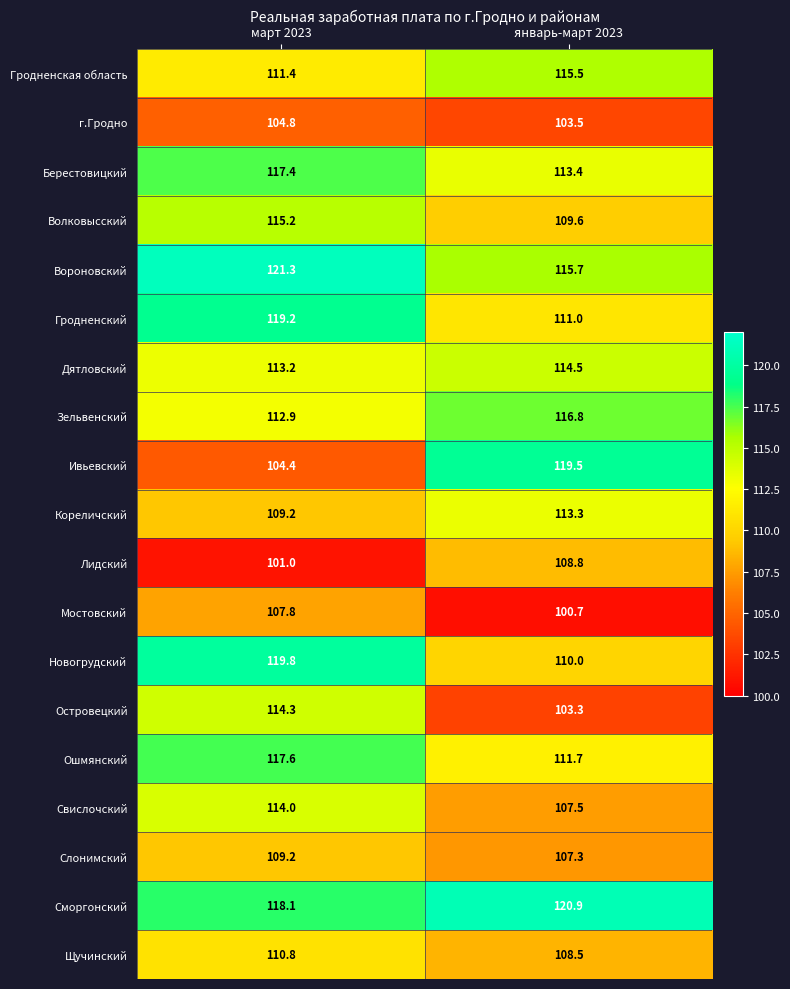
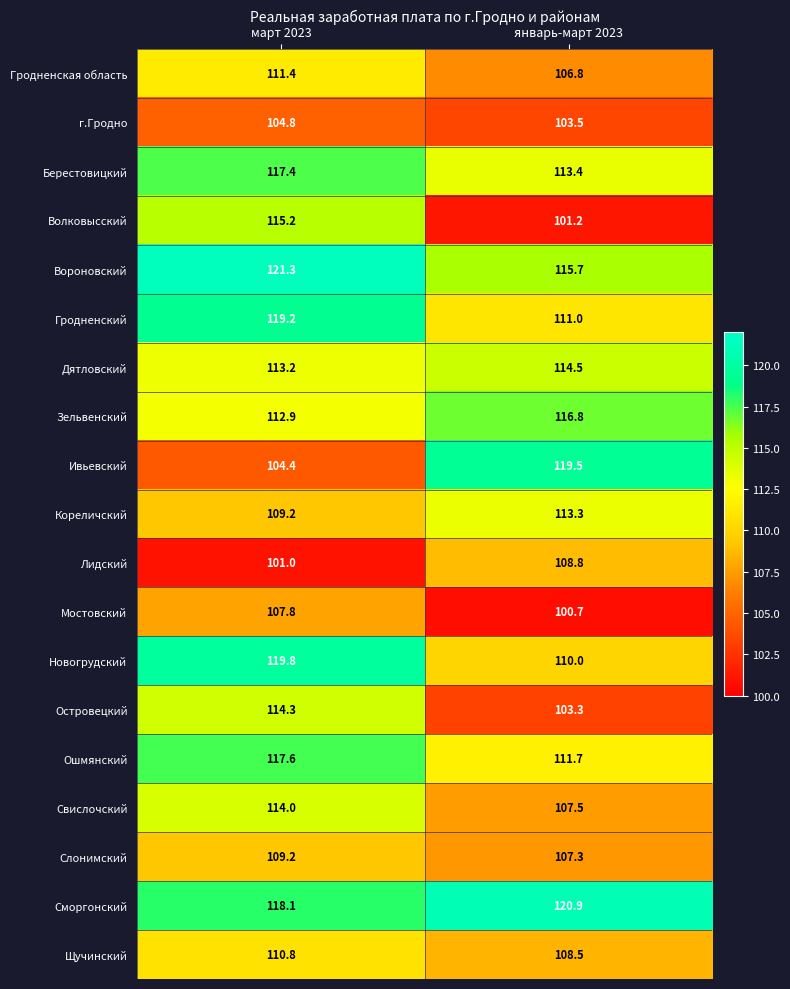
  {
    "Гродненская область": {
      "март 2023": 111.4,
-     "январь-март 2023": 115.5
+     "январь-март 2023": 106.8
    },
    "г.Гродно": {
      "март 2023": 104.8,
      "январь-март 2023": 103.5
    },
    "Берестовицкий": {
      "март 2023": 117.4,
      "январь-март 2023": 113.4
    },
    "Волковысский": {
      "март 2023": 115.2,
-     "январь-март 2023": 109.6
+     "январь-март 2023": 101.2
    },
    "Вороновский": {
      "март 2023": 121.3,
      "январь-март 2023": 115.7
    },
    "Гродненский": {
      "март 2023": 119.2,
      "январь-март 2023": 111.0
    },
    "Дятловский": {
      "март 2023": 113.2,
      "январь-март 2023": 114.5
    },
    "Зельвенский": {
      "март 2023": 112.9,
      "январь-март 2023": 116.8
    },
    "Ивьевский": {
      "март 2023": 104.4,
      "январь-март 2023": 119.5
    },
    "Кореличский": {
      "март 2023": 109.2,
      "январь-март 2023": 113.3
    },
    "Лидский": {
      "март 2023": 101.0,
      "январь-март 2023": 108.8
    },
    "Мостовский": {
      "март 2023": 107.8,
      "январь-март 2023": 100.7
    },
    "Новогрудский": {
      "март 2023": 119.8,
      "январь-март 2023": 110.0
    },
    "Островецкий": {
      "март 2023": 114.3,
      "январь-март 2023": 103.3
    },
    "Ошмянский": {
      "март 2023": 117.6,
      "январь-март 2023": 111.7
    },
    "Свислочский": {
      "март 2023": 114.0,
      "январь-март 2023": 107.5
    },
    "Слонимский": {
      "март 2023": 109.2,
      "январь-март 2023": 107.3
    },
    "Сморгонский": {
      "март 2023": 118.1,
      "январь-март 2023": 120.9
    },
    "Щучинский": {
      "март 2023": 110.8,
      "январь-март 2023": 108.5
    }
  }
